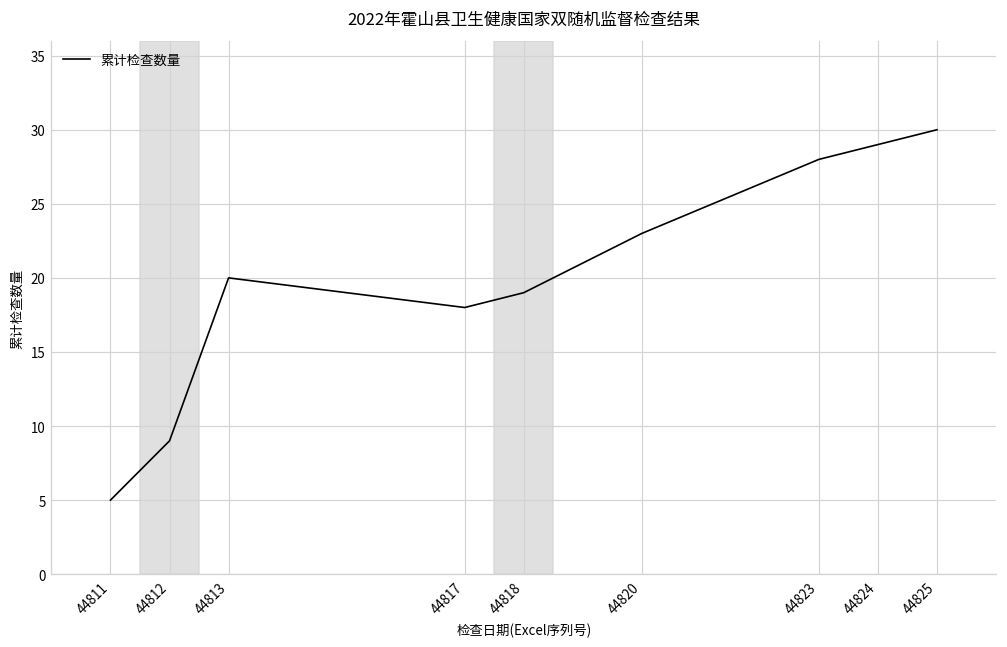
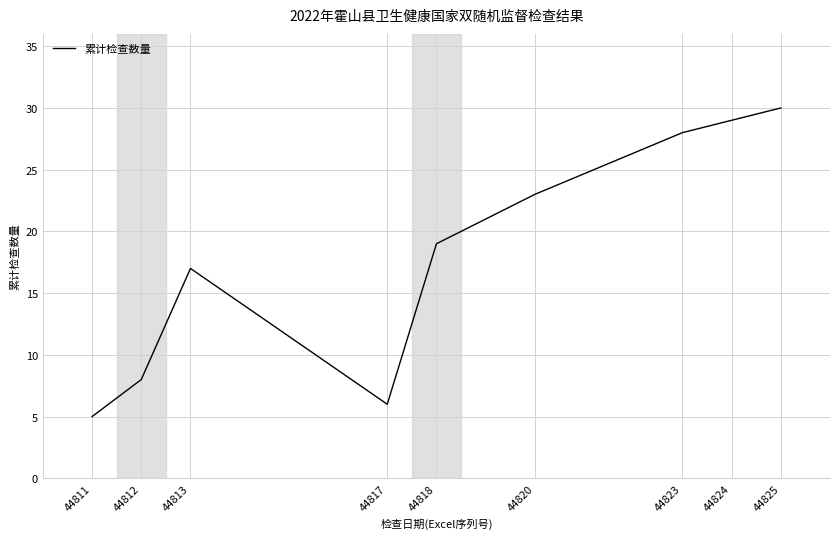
  {
    "44811": 5,
-   "44812": 9,
-   "44813": 20,
-   "44817": 18,
+   "44812": 8,
+   "44813": 17,
+   "44817": 6,
    "44818": 19,
    "44820": 23,
    "44823": 28,
    "44824": 29,
    "44825": 30
  }
